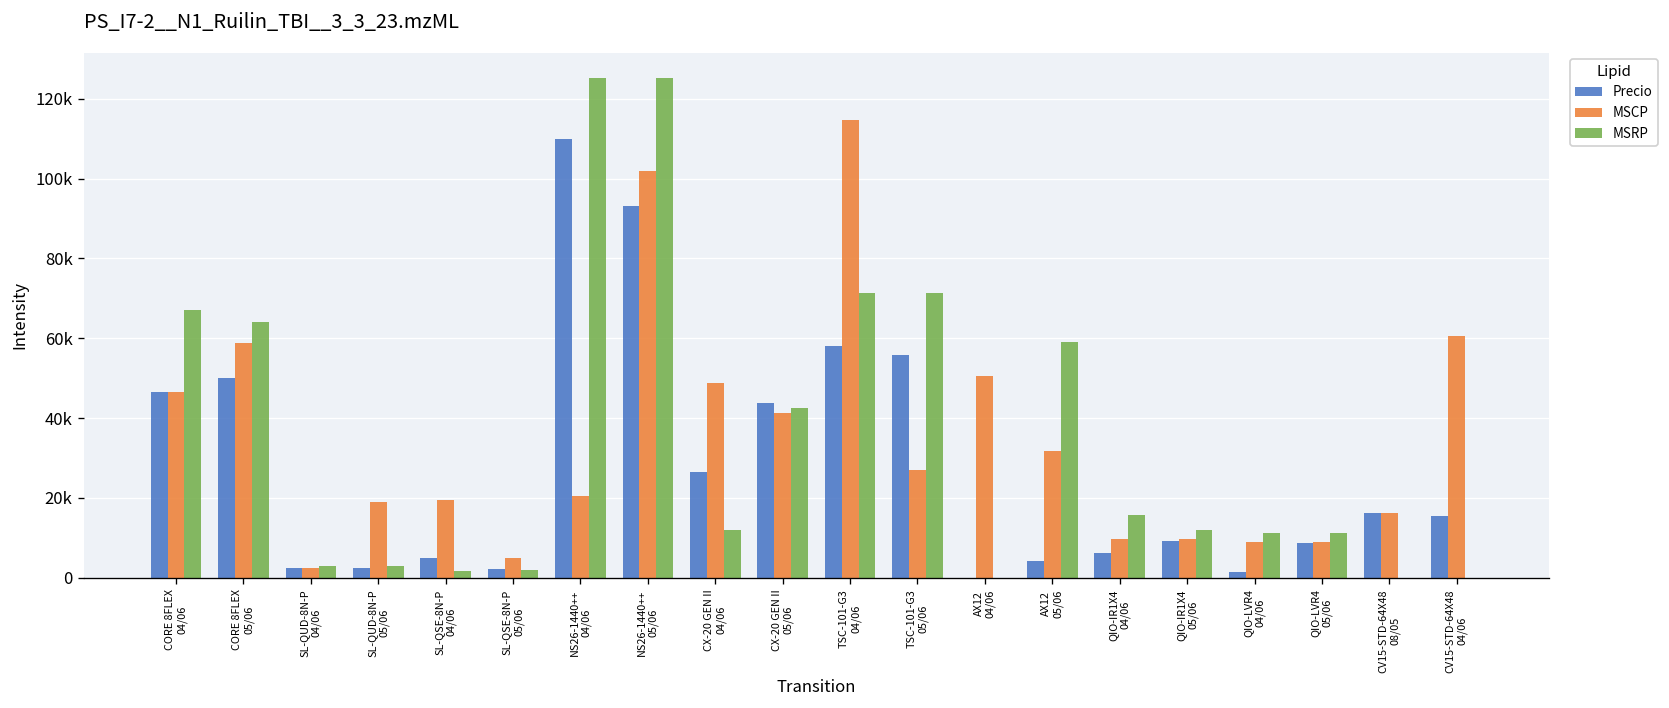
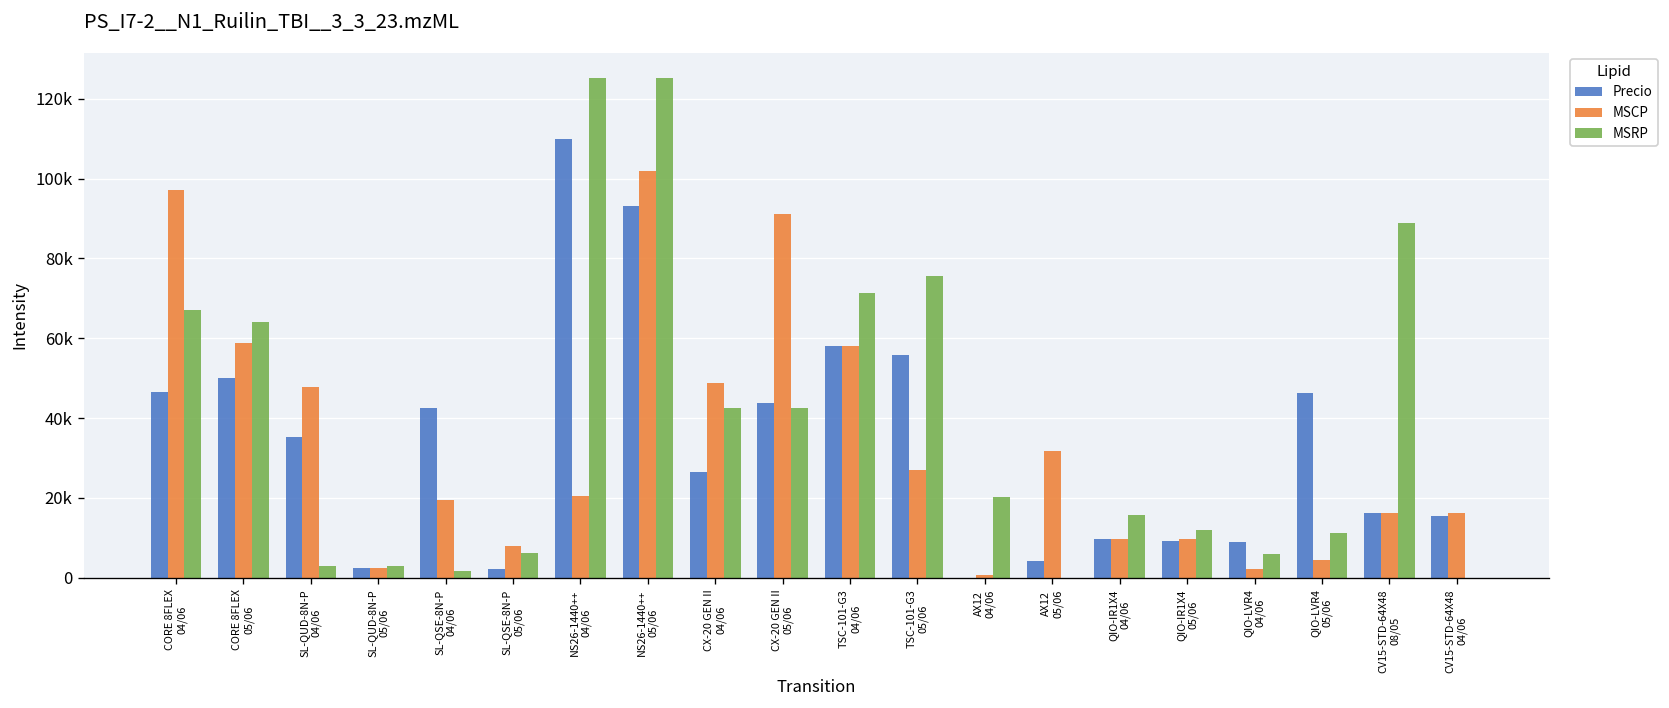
  {
    "Precio": {
      "CORE 8FLEX 04/06": 47000,
      "CORE 8FLEX 05/06": 50000,
-     "SL-QUD-8N-P 04/06": 2000,
+     "SL-QUD-8N-P 04/06": 35000,
      "SL-QUD-8N-P 05/06": 2000,
-     "SL-QSE-8N-P 04/06": 5000,
+     "SL-QSE-8N-P 04/06": 43000,
      "SL-QSE-8N-P 05/06": 2000,
      "NS26-1440++ 04/06": 110000,
      "NS26-1440++ 05/06": 93000,
      "CX-20 GEN II 04/06": 26000,
      "CX-20 GEN II 05/06": 44000,
      "TSC-101-G3 04/06": 58000,
      "TSC-101-G3 05/06": 56000,
      "AX12 04/06": 0,
      "AX12 05/06": 4000,
-     "QIO-IR1X4 04/06": 6000,
+     "QIO-IR1X4 04/06": 10000,
      "QIO-IR1X4 05/06": 9000,
-     "QIO-LVR4 04/06": 1000,
-     "QIO-LVR4 05/06": 9000,
+     "QIO-LVR4 04/06": 9000,
+     "QIO-LVR4 05/06": 46000,
      "CV15-STD-64X48 08/05": 16000,
      "CV15-STD-64X48 04/06": 16000
    },
    "MSCP": {
-     "CORE 8FLEX 04/06": 47000,
+     "CORE 8FLEX 04/06": 97000,
      "CORE 8FLEX 05/06": 59000,
-     "SL-QUD-8N-P 04/06": 2000,
-     "SL-QUD-8N-P 05/06": 19000,
+     "SL-QUD-8N-P 04/06": 48000,
+     "SL-QUD-8N-P 05/06": 2000,
      "SL-QSE-8N-P 04/06": 20000,
-     "SL-QSE-8N-P 05/06": 5000,
+     "SL-QSE-8N-P 05/06": 8000,
      "NS26-1440++ 04/06": 20000,
      "NS26-1440++ 05/06": 102000,
      "CX-20 GEN II 04/06": 49000,
-     "CX-20 GEN II 05/06": 41000,
-     "TSC-101-G3 04/06": 115000,
+     "CX-20 GEN II 05/06": 91000,
+     "TSC-101-G3 04/06": 58000,
      "TSC-101-G3 05/06": 27000,
-     "AX12 04/06": 51000,
+     "AX12 04/06": 1000,
      "AX12 05/06": 32000,
      "QIO-IR1X4 04/06": 10000,
      "QIO-IR1X4 05/06": 10000,
-     "QIO-LVR4 04/06": 9000,
-     "QIO-LVR4 05/06": 9000,
+     "QIO-LVR4 04/06": 2000,
+     "QIO-LVR4 05/06": 4000,
      "CV15-STD-64X48 08/05": 16000,
-     "CV15-STD-64X48 04/06": 61000
+     "CV15-STD-64X48 04/06": 16000
    },
    "MSRP": {
      "CORE 8FLEX 04/06": 67000,
      "CORE 8FLEX 05/06": 64000,
      "SL-QUD-8N-P 04/06": 3000,
      "SL-QUD-8N-P 05/06": 3000,
      "SL-QSE-8N-P 04/06": 2000,
-     "SL-QSE-8N-P 05/06": 2000,
+     "SL-QSE-8N-P 05/06": 6000,
      "NS26-1440++ 04/06": 125000,
      "NS26-1440++ 05/06": 125000,
-     "CX-20 GEN II 04/06": 12000,
+     "CX-20 GEN II 04/06": 42000,
      "CX-20 GEN II 05/06": 42000,
      "TSC-101-G3 04/06": 71000,
-     "TSC-101-G3 05/06": 71000,
-     "AX12 04/06": 0,
-     "AX12 05/06": 59000,
+     "TSC-101-G3 05/06": 76000,
+     "AX12 04/06": 20000,
+     "AX12 05/06": 0,
      "QIO-IR1X4 04/06": 16000,
      "QIO-IR1X4 05/06": 12000,
-     "QIO-LVR4 04/06": 11000,
+     "QIO-LVR4 04/06": 6000,
      "QIO-LVR4 05/06": 11000,
-     "CV15-STD-64X48 08/05": 0,
+     "CV15-STD-64X48 08/05": 89000,
      "CV15-STD-64X48 04/06": 0
    }
  }
